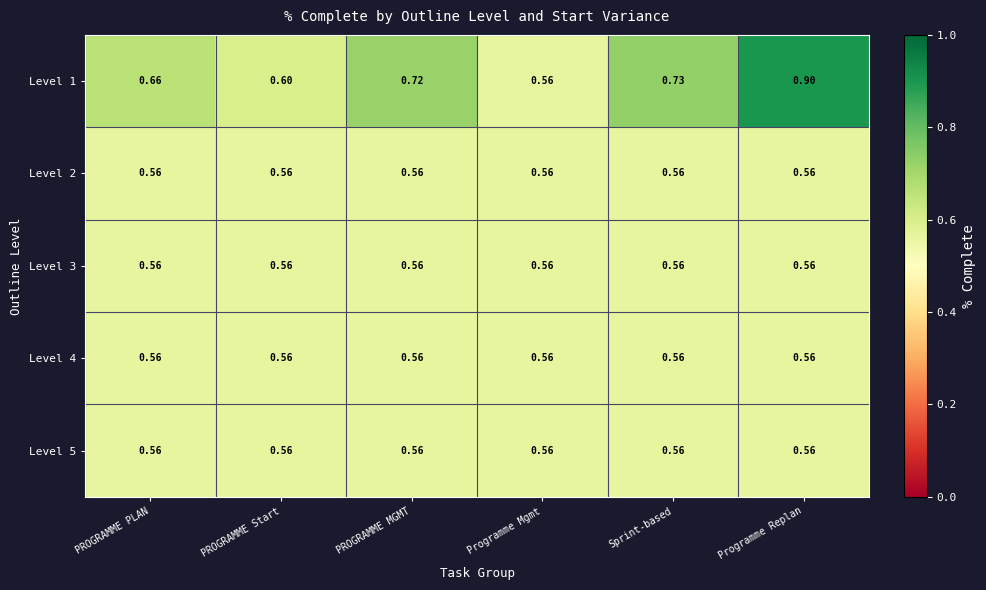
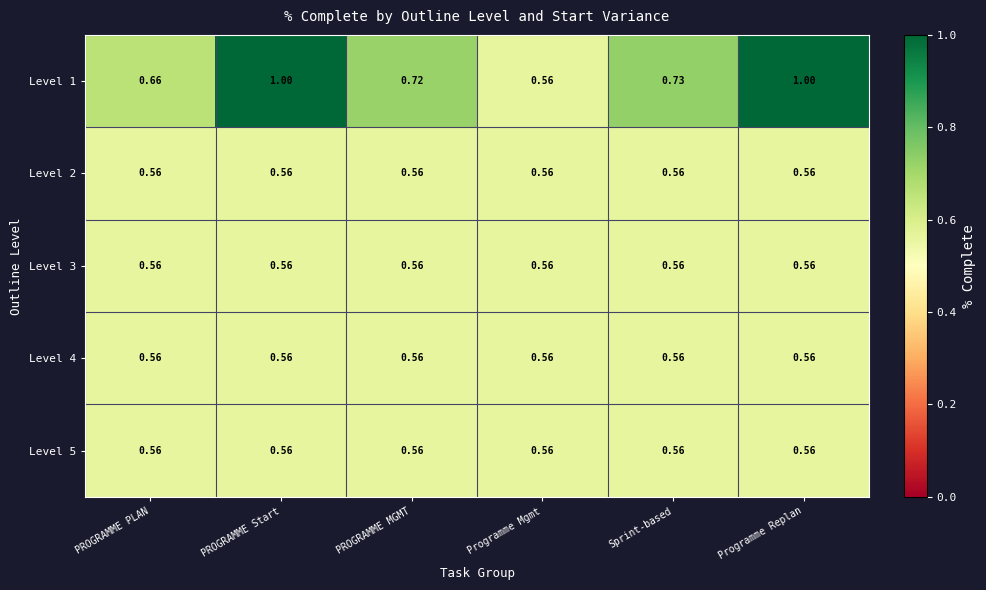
  {
    "Level 1": {
      "PROGRAMME PLAN": 0.66,
-     "PROGRAMME Start": 0.60,
+     "PROGRAMME Start": 1.00,
      "PROGRAMME MGMT": 0.72,
      "Programme Mgmt": 0.56,
      "Sprint-based": 0.73,
-     "Programme Replan": 0.90
+     "Programme Replan": 1.00
    },
    "Level 2": {
      "PROGRAMME PLAN": 0.56,
      "PROGRAMME Start": 0.56,
      "PROGRAMME MGMT": 0.56,
      "Programme Mgmt": 0.56,
      "Sprint-based": 0.56,
      "Programme Replan": 0.56
    },
    "Level 3": {
      "PROGRAMME PLAN": 0.56,
      "PROGRAMME Start": 0.56,
      "PROGRAMME MGMT": 0.56,
      "Programme Mgmt": 0.56,
      "Sprint-based": 0.56,
      "Programme Replan": 0.56
    },
    "Level 4": {
      "PROGRAMME PLAN": 0.56,
      "PROGRAMME Start": 0.56,
      "PROGRAMME MGMT": 0.56,
      "Programme Mgmt": 0.56,
      "Sprint-based": 0.56,
      "Programme Replan": 0.56
    },
    "Level 5": {
      "PROGRAMME PLAN": 0.56,
      "PROGRAMME Start": 0.56,
      "PROGRAMME MGMT": 0.56,
      "Programme Mgmt": 0.56,
      "Sprint-based": 0.56,
      "Programme Replan": 0.56
    }
  }
